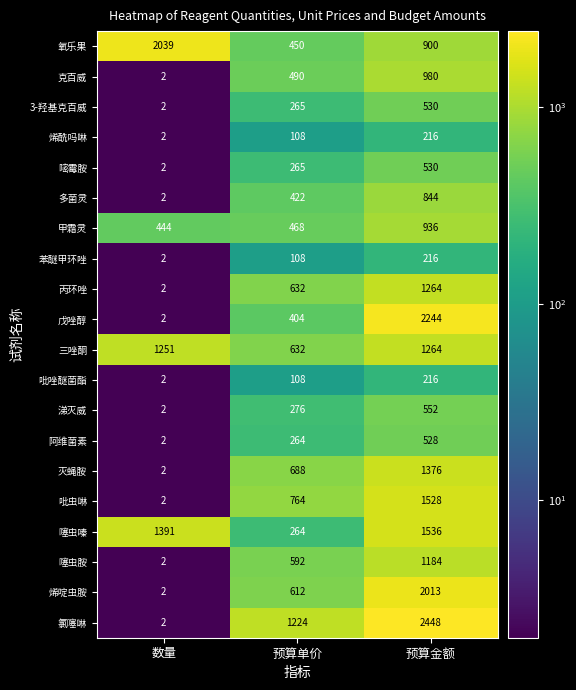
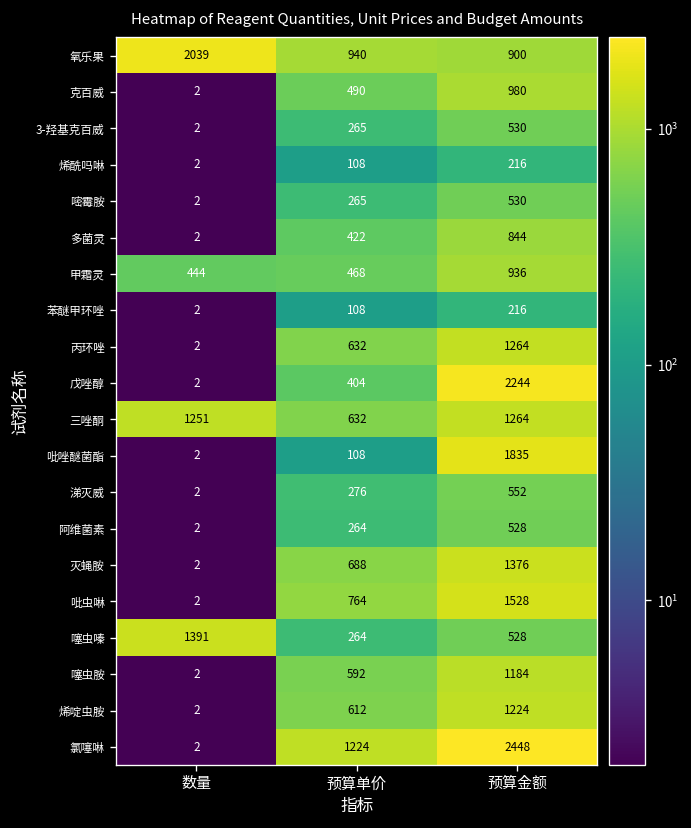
  {
    "氧乐果": {
      "数量": 2039,
-     "预算单价": 450,
+     "预算单价": 940,
      "预算金额": 900
    },
    "克百威": {
      "数量": 2,
      "预算单价": 490,
      "预算金额": 980
    },
    "3-羟基克百威": {
      "数量": 2,
      "预算单价": 265,
      "预算金额": 530
    },
    "烯酰吗啉": {
      "数量": 2,
      "预算单价": 108,
      "预算金额": 216
    },
    "嘧霉胺": {
      "数量": 2,
      "预算单价": 265,
      "预算金额": 530
    },
    "多菌灵": {
      "数量": 2,
      "预算单价": 422,
      "预算金额": 844
    },
    "甲霜灵": {
      "数量": 444,
      "预算单价": 468,
      "预算金额": 936
    },
    "苯醚甲环唑": {
      "数量": 2,
      "预算单价": 108,
      "预算金额": 216
    },
    "丙环唑": {
      "数量": 2,
      "预算单价": 632,
      "预算金额": 1264
    },
    "戊唑醇": {
      "数量": 2,
      "预算单价": 404,
      "预算金额": 2244
    },
    "三唑酮": {
      "数量": 1251,
      "预算单价": 632,
      "预算金额": 1264
    },
    "吡唑醚菌酯": {
      "数量": 2,
      "预算单价": 108,
-     "预算金额": 216
+     "预算金额": 1835
    },
    "涕灭威": {
      "数量": 2,
      "预算单价": 276,
      "预算金额": 552
    },
    "阿维菌素": {
      "数量": 2,
      "预算单价": 264,
      "预算金额": 528
    },
    "灭蝇胺": {
      "数量": 2,
      "预算单价": 688,
      "预算金额": 1376
    },
    "吡虫啉": {
      "数量": 2,
      "预算单价": 764,
      "预算金额": 1528
    },
    "噻虫嗪": {
      "数量": 1391,
      "预算单价": 264,
-     "预算金额": 1536
+     "预算金额": 528
    },
    "噻虫胺": {
      "数量": 2,
      "预算单价": 592,
      "预算金额": 1184
    },
    "烯啶虫胺": {
      "数量": 2,
      "预算单价": 612,
-     "预算金额": 2013
+     "预算金额": 1224
    },
    "氯噻啉": {
      "数量": 2,
      "预算单价": 1224,
      "预算金额": 2448
    }
  }
